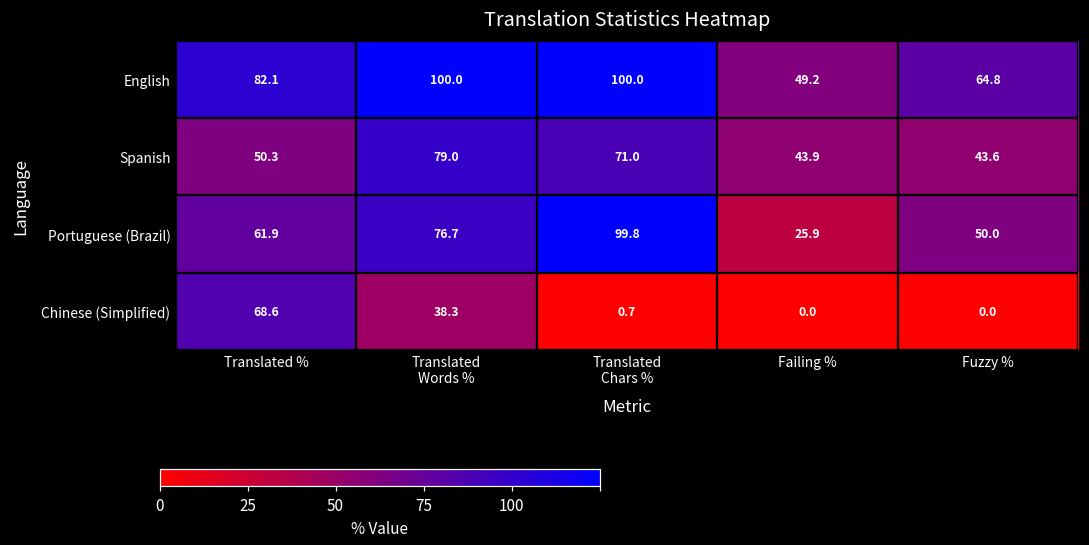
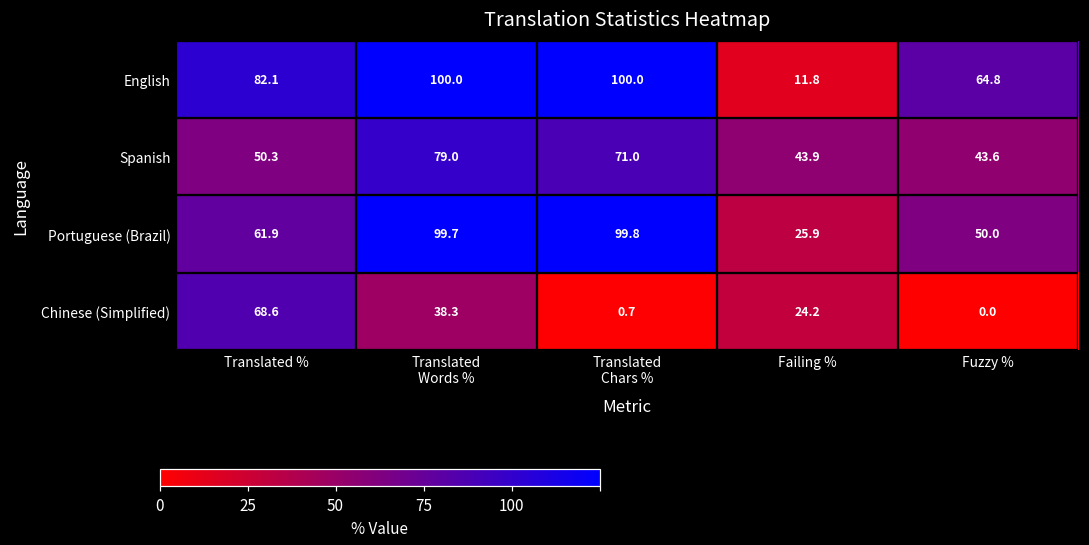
  {
    "English": {
      "Translated %": 82.1,
      "Translated Words %": 100.0,
      "Translated Chars %": 100.0,
-     "Failing %": 49.2,
+     "Failing %": 11.8,
      "Fuzzy %": 64.8
    },
    "Spanish": {
      "Translated %": 50.3,
      "Translated Words %": 79.0,
      "Translated Chars %": 71.0,
      "Failing %": 43.9,
      "Fuzzy %": 43.6
    },
    "Portuguese (Brazil)": {
      "Translated %": 61.9,
-     "Translated Words %": 76.7,
+     "Translated Words %": 99.7,
      "Translated Chars %": 99.8,
      "Failing %": 25.9,
      "Fuzzy %": 50.0
    },
    "Chinese (Simplified)": {
      "Translated %": 68.6,
      "Translated Words %": 38.3,
      "Translated Chars %": 0.7,
-     "Failing %": 0.0,
+     "Failing %": 24.2,
      "Fuzzy %": 0.0
    }
  }
